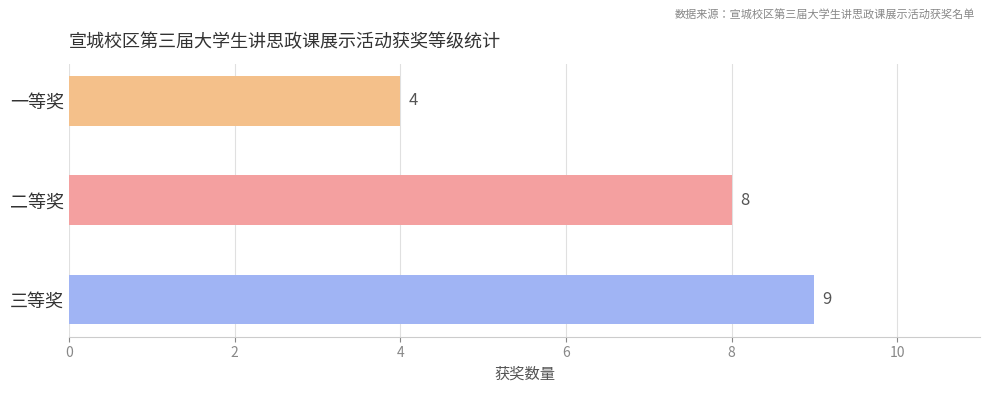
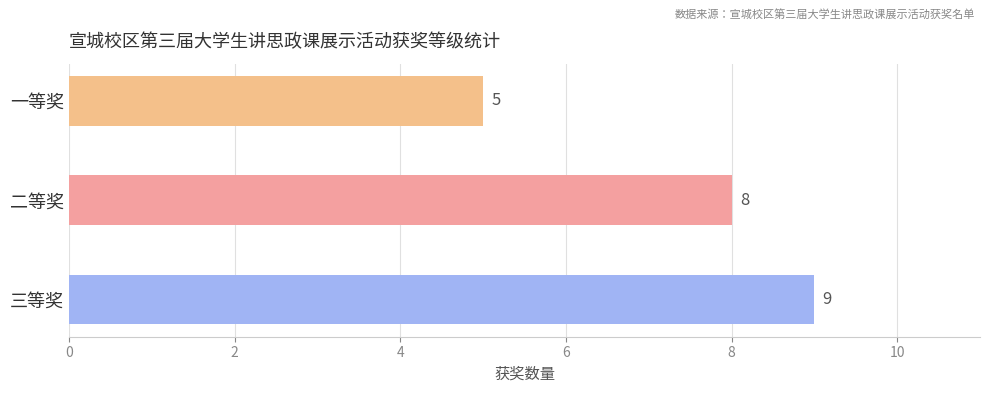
  {
-   "一等奖": 4,
+   "一等奖": 5,
    "二等奖": 8,
    "三等奖": 9
  }
